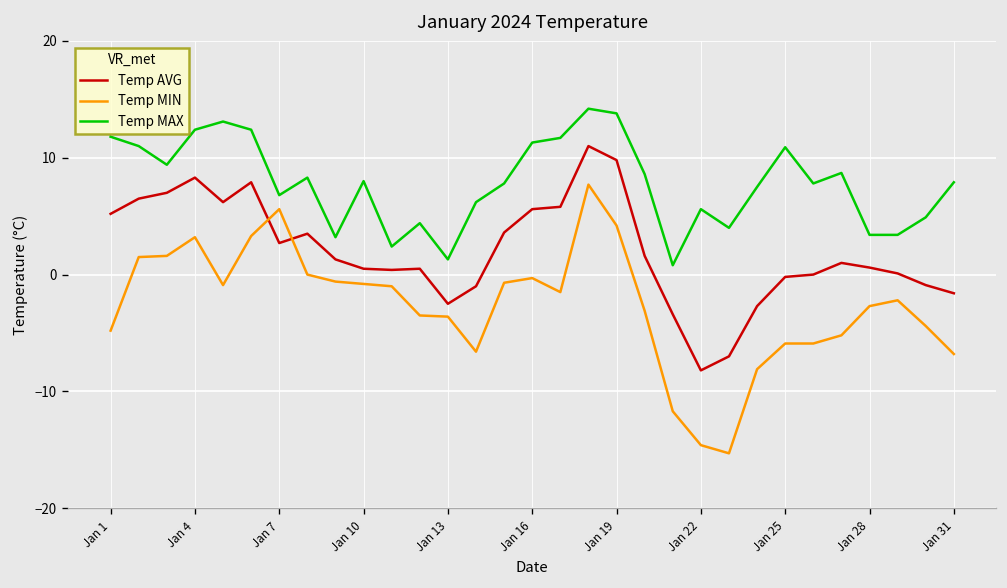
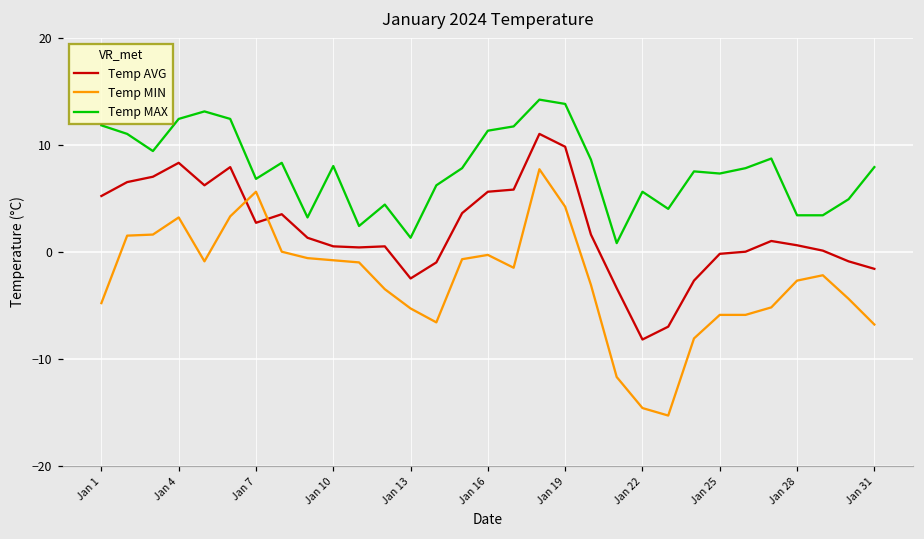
  {
    "Temp AVG": {
      "Jan 1": 5,
      "Jan 4": 8,
      "Jan 7": 3,
      "Jan 10": 1,
      "Jan 13": -3,
      "Jan 16": 6,
      "Jan 19": 10,
      "Jan 22": -8,
      "Jan 25": 0,
      "Jan 28": 1,
      "Jan 31": -2
    },
    "Temp MIN": {
      "Jan 1": -5,
      "Jan 4": 3,
      "Jan 7": 6,
      "Jan 10": -1,
-     "Jan 13": -4,
+     "Jan 13": -5,
      "Jan 16": 0,
      "Jan 19": 4,
      "Jan 22": -15,
      "Jan 25": -6,
      "Jan 28": -3,
      "Jan 31": -7
    },
    "Temp MAX": {
      "Jan 1": 12,
      "Jan 4": 12,
      "Jan 7": 7,
      "Jan 10": 8,
      "Jan 13": 1,
      "Jan 16": 11,
      "Jan 19": 14,
      "Jan 22": 6,
-     "Jan 25": 11,
+     "Jan 25": 7,
      "Jan 28": 3,
      "Jan 31": 8
    }
  }
